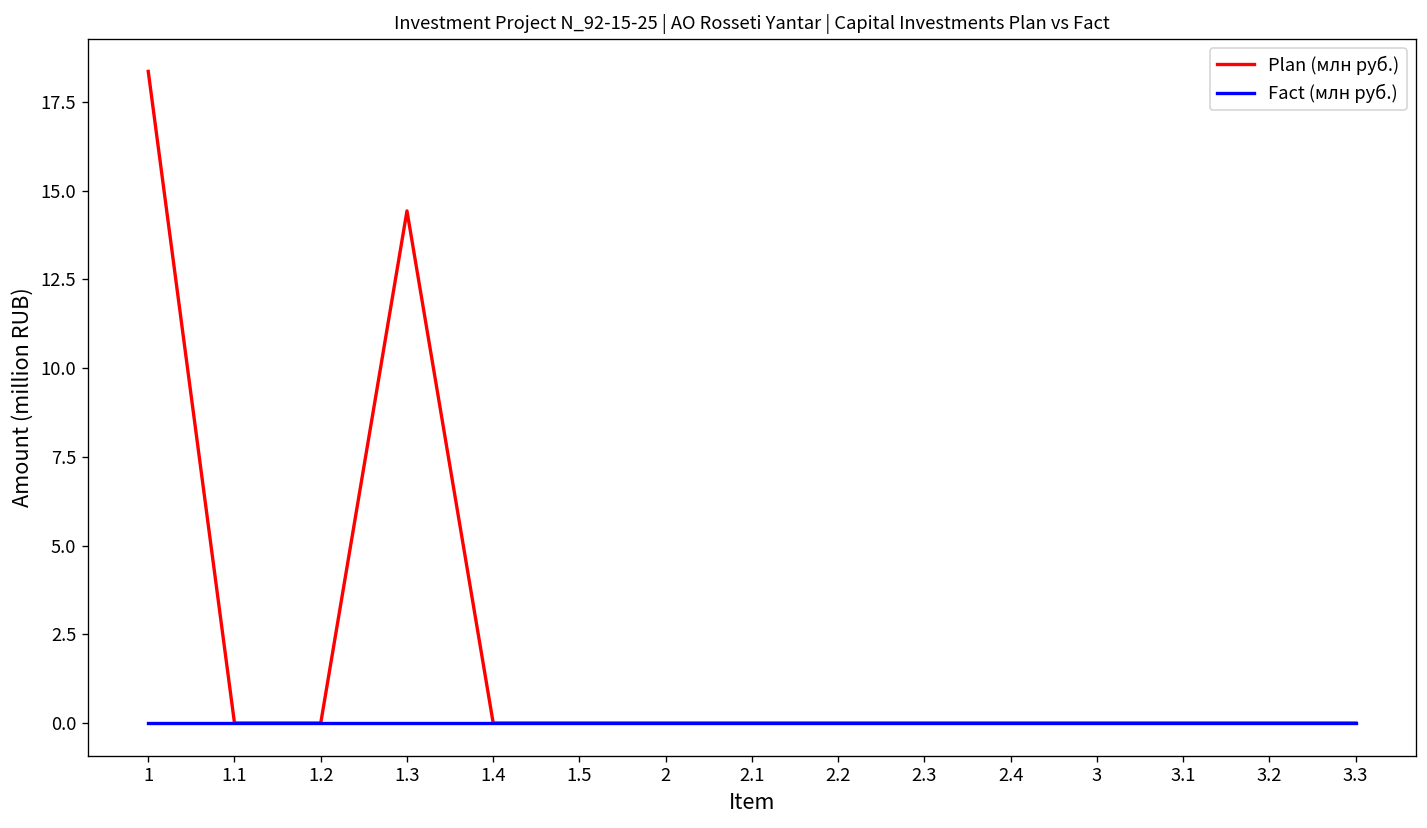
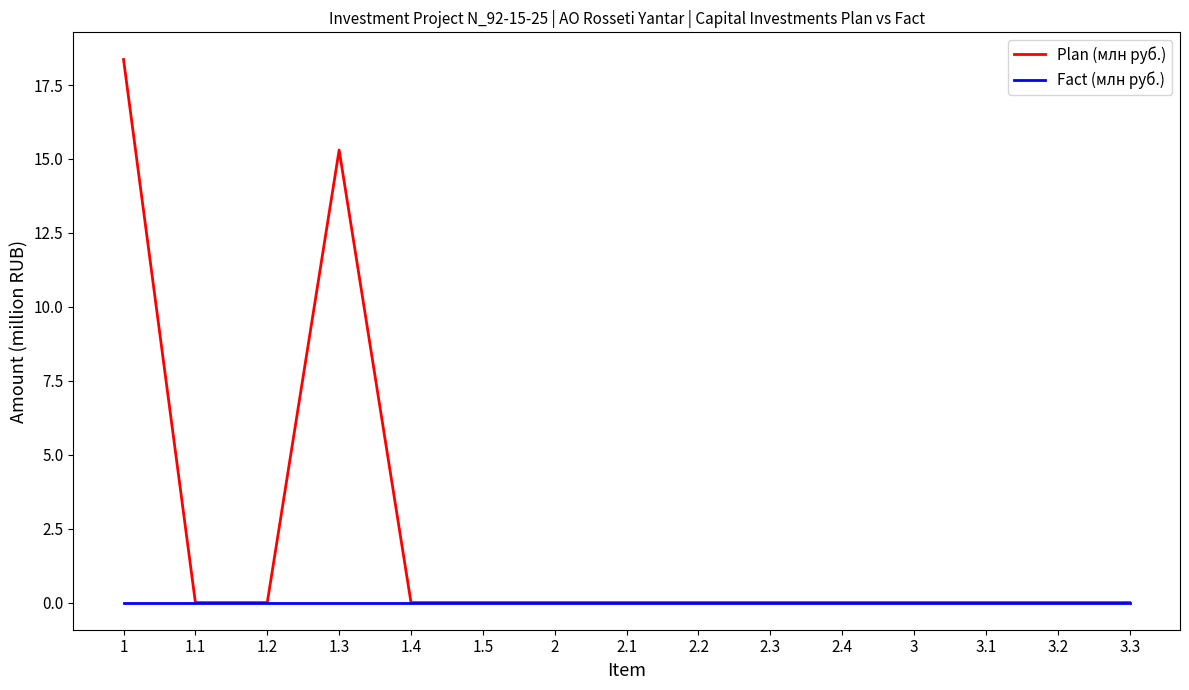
  {
    "Plan (млн руб.)": {
      "1": 18.4,
-     "1.3": 14.4
+     "1.3": 15.3
    },
    "Fact (млн руб.)": {
      "1": 0.0,
      "1.3": 0.0
    }
  }
